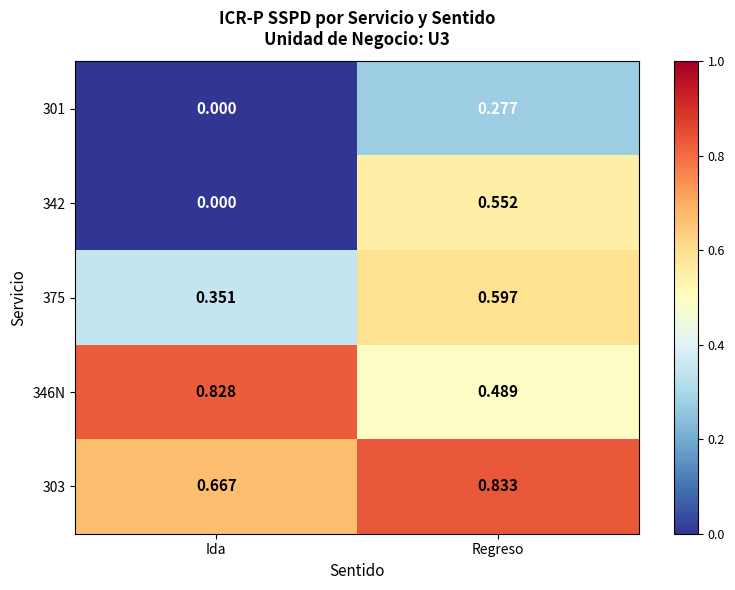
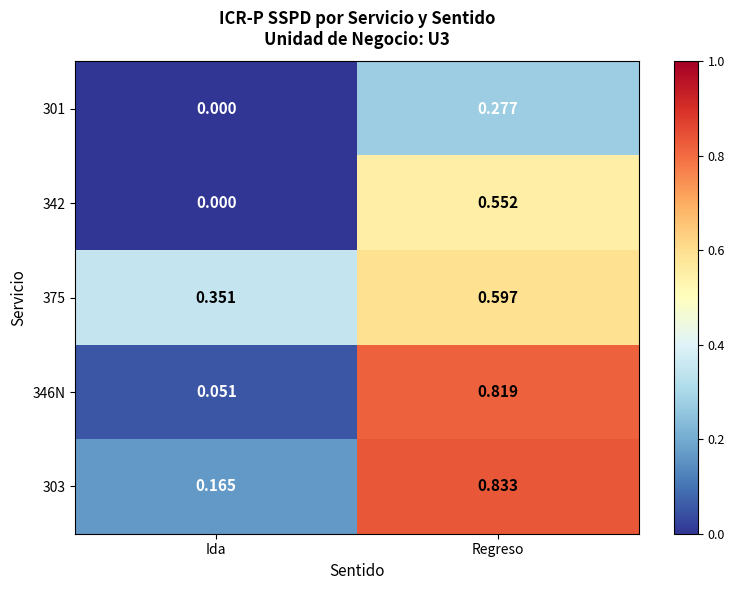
  {
    "301": {
      "Ida": 0.000,
      "Regreso": 0.277
    },
    "342": {
      "Ida": 0.000,
      "Regreso": 0.552
    },
    "375": {
      "Ida": 0.351,
      "Regreso": 0.597
    },
    "346N": {
-     "Ida": 0.828,
-     "Regreso": 0.489
+     "Ida": 0.051,
+     "Regreso": 0.819
    },
    "303": {
-     "Ida": 0.667,
+     "Ida": 0.165,
      "Regreso": 0.833
    }
  }
